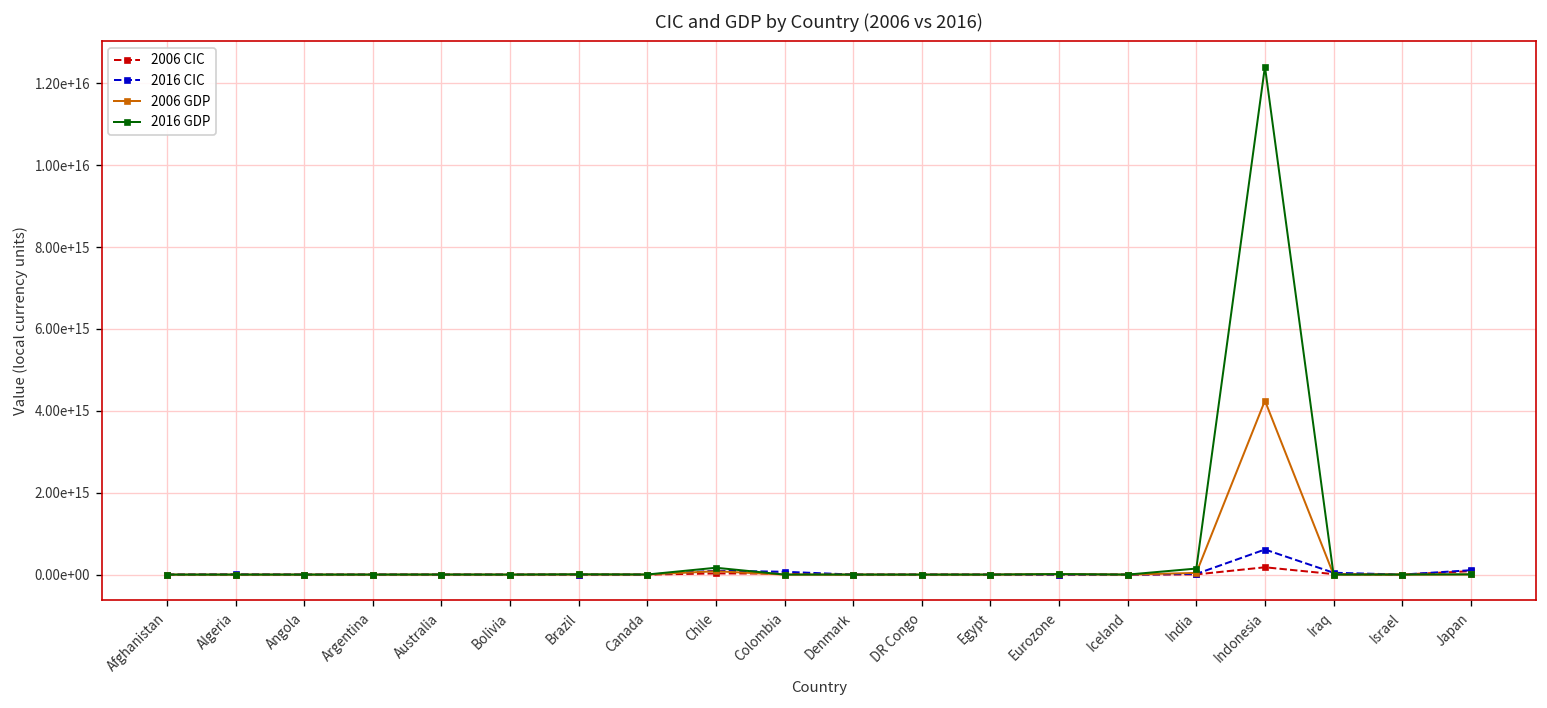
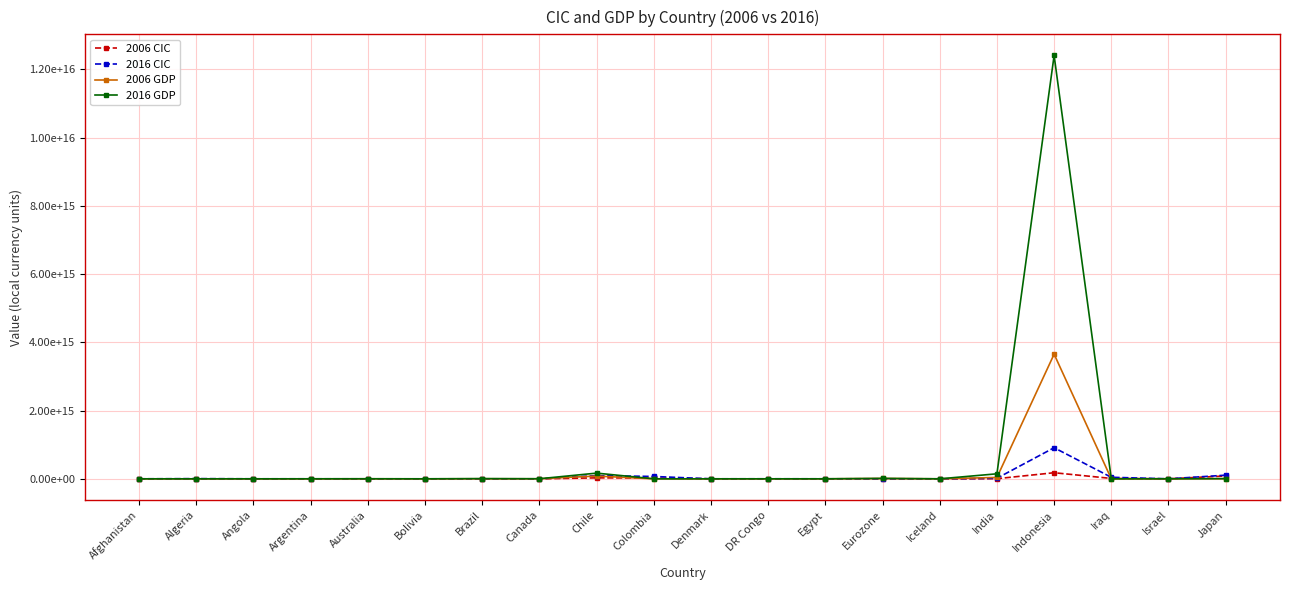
  {
    "2006 CIC": {
      "Indonesia": 200000000000000
    },
    "2016 CIC": {
-     "Indonesia": 600000000000000
+     "Indonesia": 900000000000000
    },
    "2006 GDP": {
-     "Indonesia": 4200000000000000
+     "Indonesia": 3700000000000000
    },
    "2016 GDP": {
      "India": 100000000000000,
      "Indonesia": 12400000000000000
    }
  }
